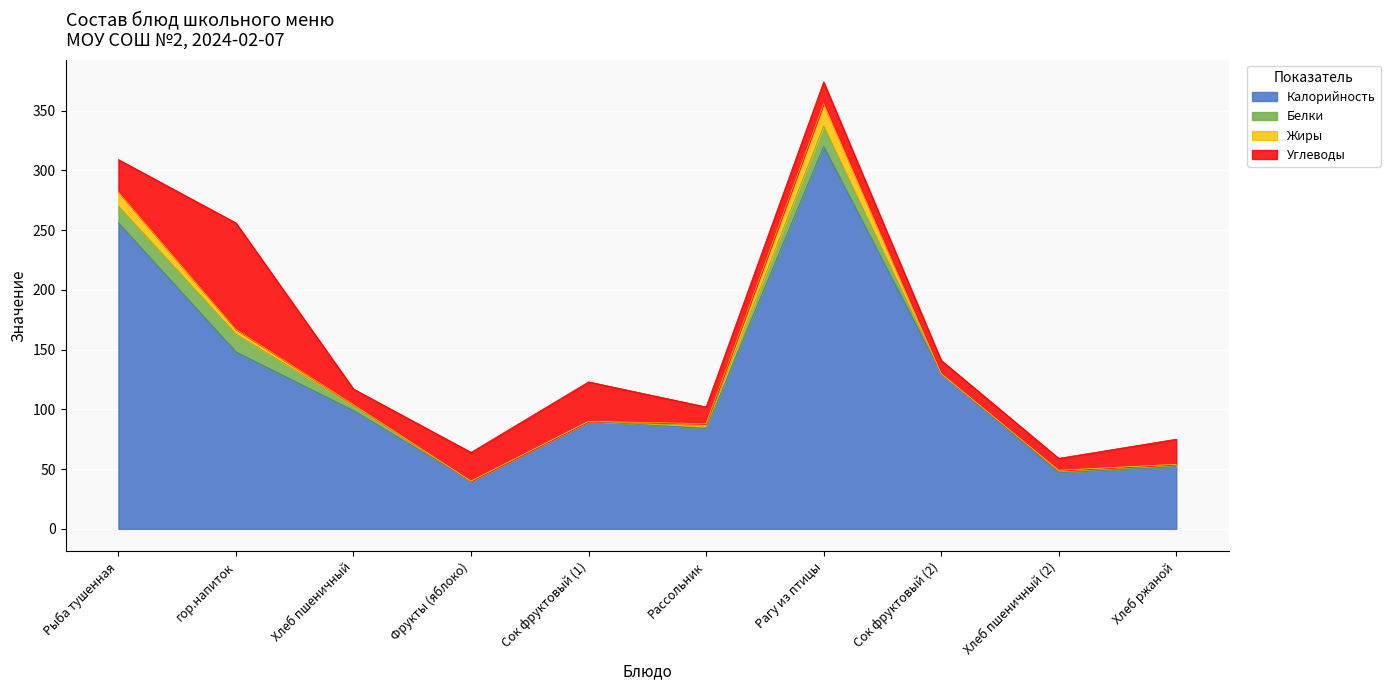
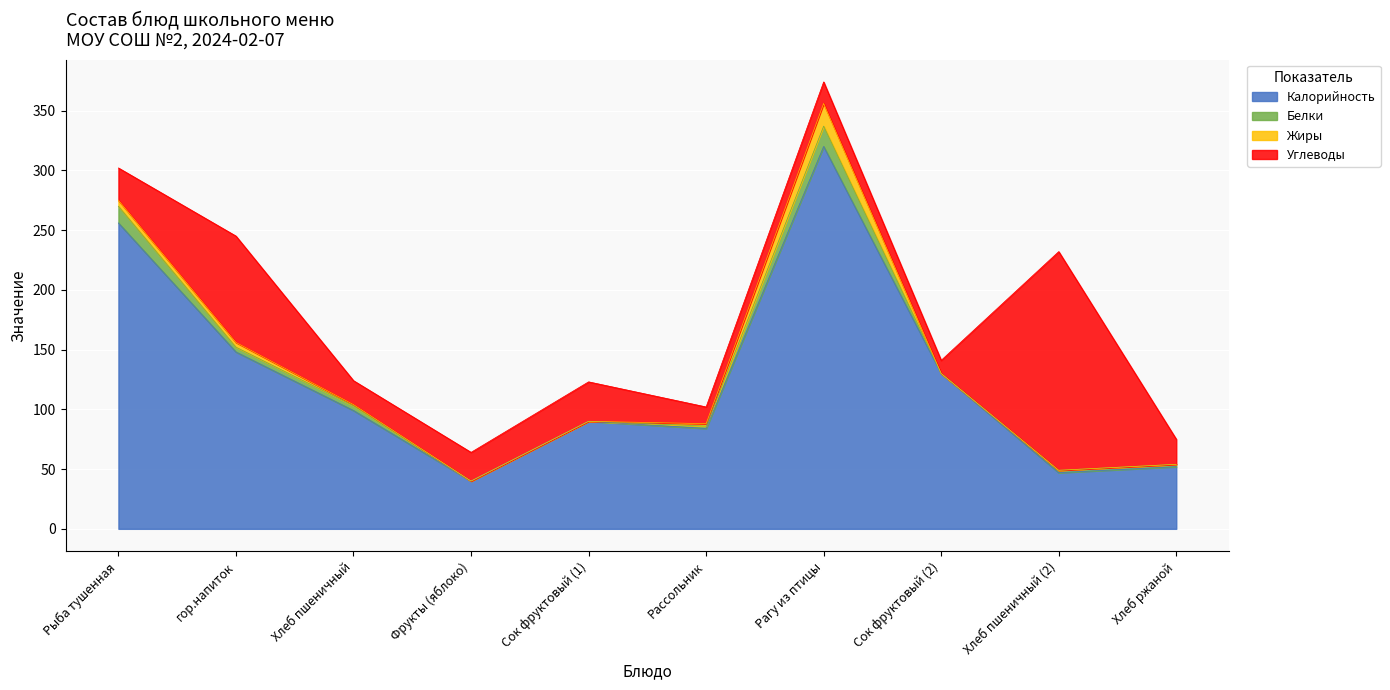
  {
    "Калорийность": {
      "Рыба тушенная": 256,
      "гор.напиток": 148,
      "Хлеб пшеничный": 99,
      "Рагу из птицы": 320
    },
    "Белки": {
      "Рыба тушенная": 14,
-     "гор.напиток": 15,
+     "гор.напиток": 4,
      "Рагу из птицы": 17
    },
    "Жиры": {
-     "Рыба тушенная": 12,
+     "Рыба тушенная": 5,
      "гор.напиток": 4,
      "Рагу из птицы": 19
    },
    "Углеводы": {
      "Рыба тушенная": 27,
      "гор.напиток": 89,
-     "Хлеб пшеничный": 13,
+     "Хлеб пшеничный": 20,
      "Фрукты (яблоко)": 24,
      "Сок фруктовый (1)": 33,
      "Рассольник": 14,
      "Рагу из птицы": 18,
      "Сок фруктовый (2)": 11,
-     "Хлеб пшеничный (2)": 10,
+     "Хлеб пшеничный (2)": 183,
      "Хлеб ржаной": 21
    }
  }
